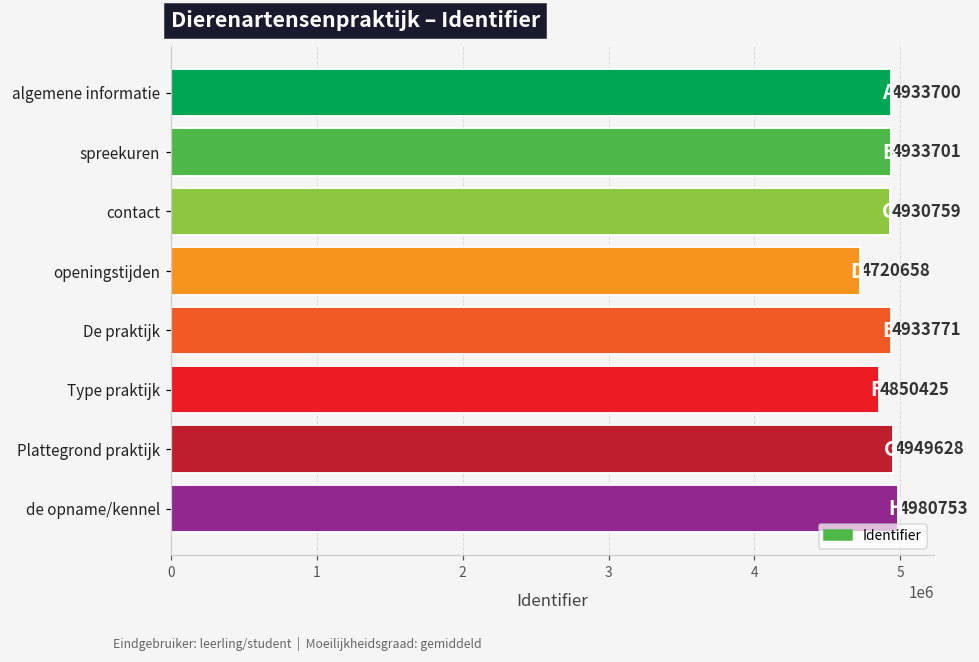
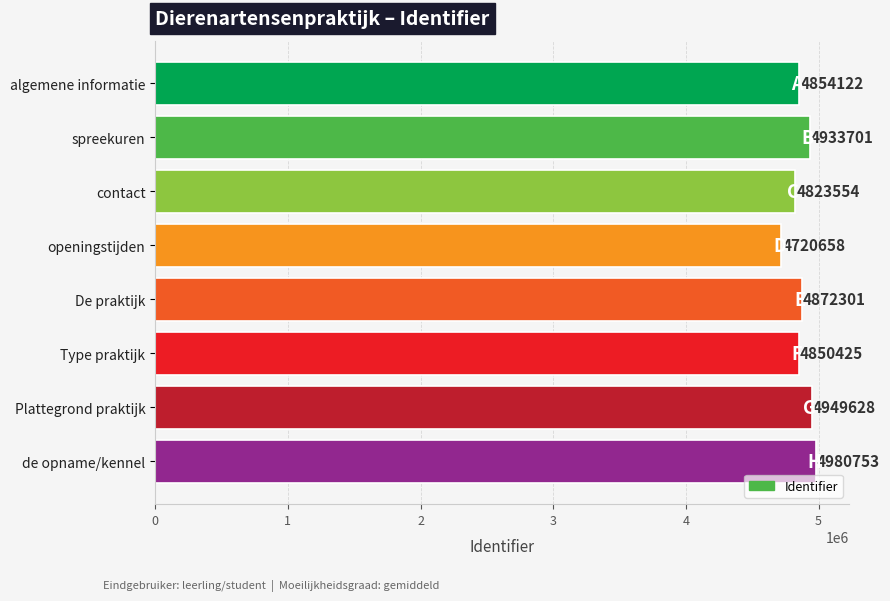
  {
-   "algemene informatie": 4933700,
+   "algemene informatie": 4854122,
    "spreekuren": 4933701,
-   "contact": 4930759,
+   "contact": 4823554,
    "openingstijden": 4720658,
-   "De praktijk": 4933771,
+   "De praktijk": 4872301,
    "Type praktijk": 4850425,
    "Plattegrond praktijk": 4949628,
    "de opname/kennel": 4980753
  }
